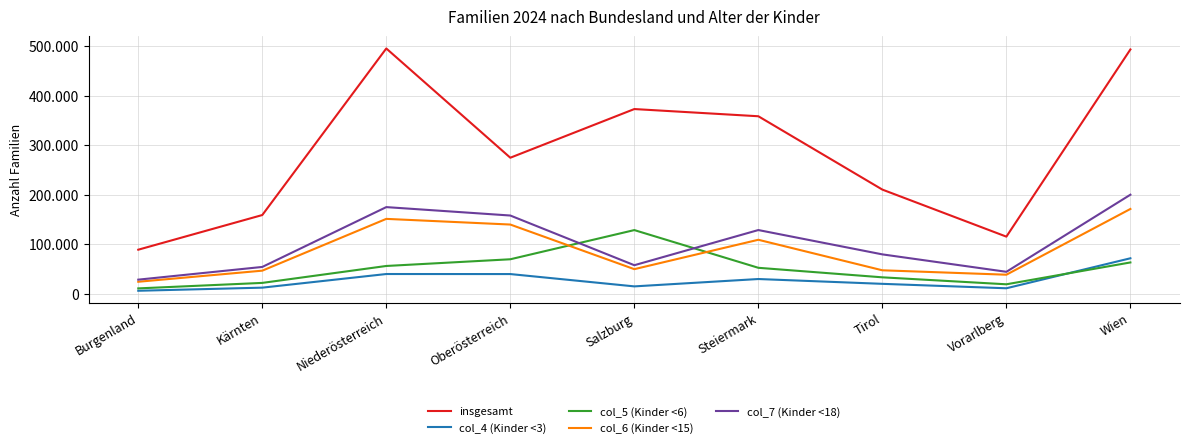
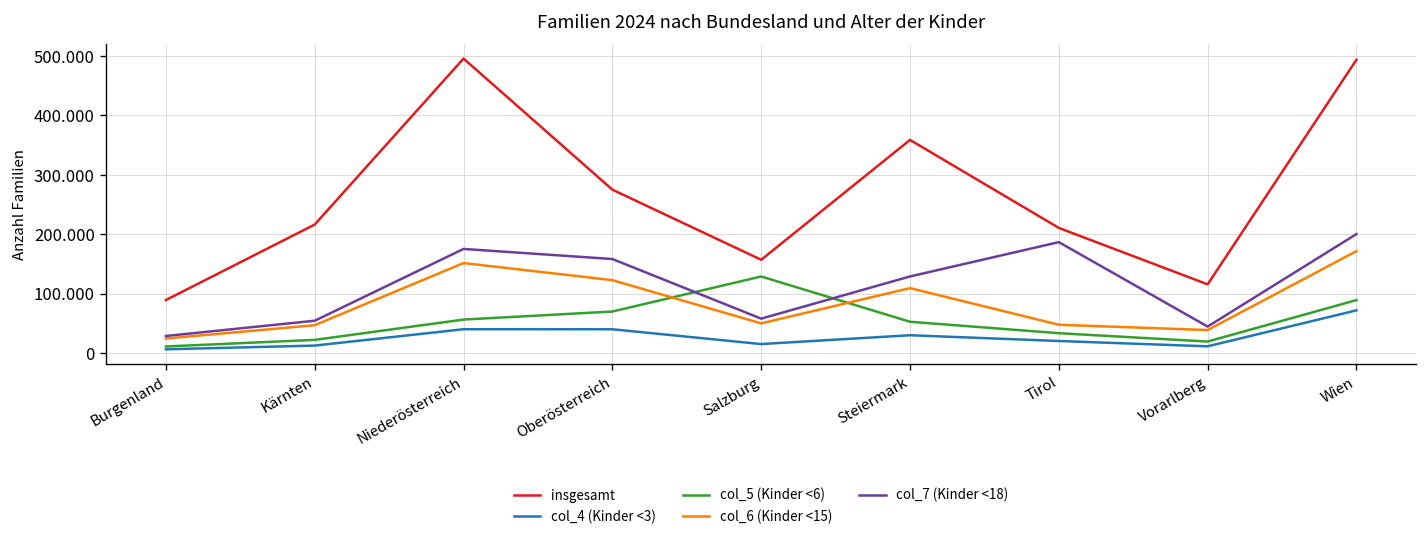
  {
    "insgesamt": {
      "Burgenland": 90,
-     "Kärnten": 160,
+     "Kärnten": 220,
      "Niederösterreich": 500,
      "Oberösterreich": 270,
-     "Salzburg": 370,
+     "Salzburg": 160,
      "Steiermark": 360,
      "Tirol": 210,
      "Vorarlberg": 120,
      "Wien": 490
    },
    "col_4 (Kinder <3)": {
      "Kärnten": 10,
      "Niederösterreich": 40,
      "Oberösterreich": 40,
      "Salzburg": 10,
      "Steiermark": 30,
      "Tirol": 20,
      "Vorarlberg": 10,
      "Wien": 70
    },
    "col_5 (Kinder <6)": {
      "Kärnten": 20,
      "Niederösterreich": 60,
      "Oberösterreich": 70,
      "Salzburg": 130,
      "Steiermark": 50,
      "Tirol": 30,
      "Vorarlberg": 20,
-     "Wien": 60
+     "Wien": 90
    },
    "col_6 (Kinder <15)": {
      "Kärnten": 50,
      "Niederösterreich": 150,
-     "Oberösterreich": 140,
+     "Oberösterreich": 120,
      "Salzburg": 50,
      "Steiermark": 110,
      "Tirol": 50,
      "Vorarlberg": 40,
      "Wien": 170
    },
    "col_7 (Kinder <18)": {
      "Kärnten": 50,
      "Niederösterreich": 180,
      "Oberösterreich": 160,
      "Salzburg": 60,
      "Steiermark": 130,
-     "Tirol": 80,
+     "Tirol": 190,
      "Vorarlberg": 40,
      "Wien": 200
    }
  }
